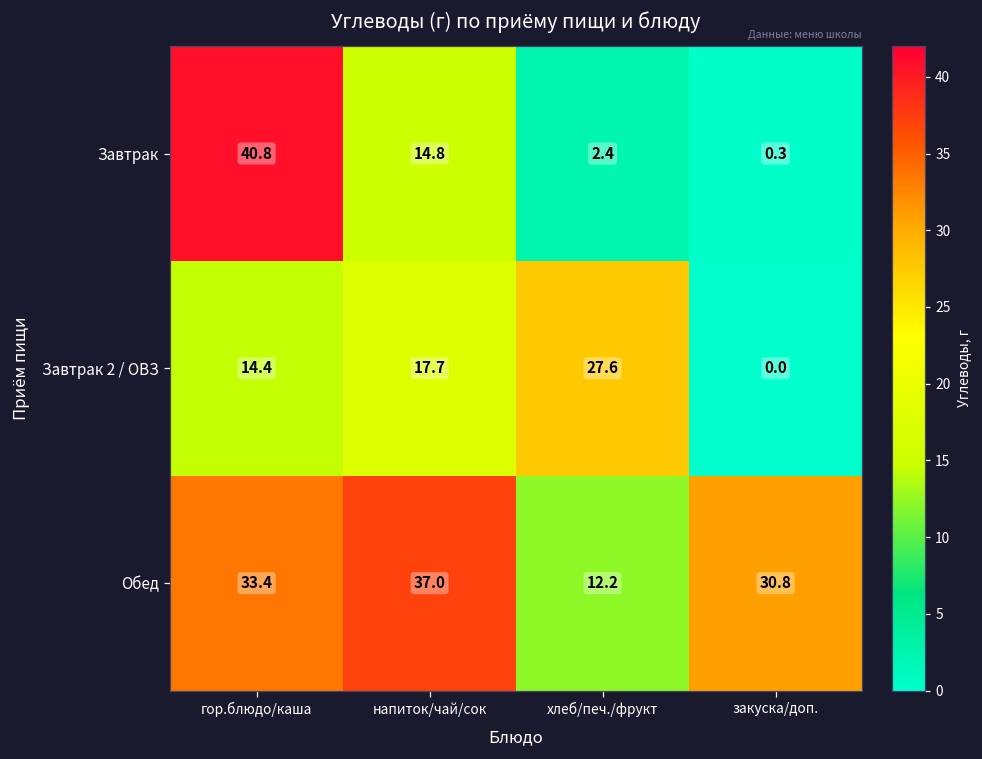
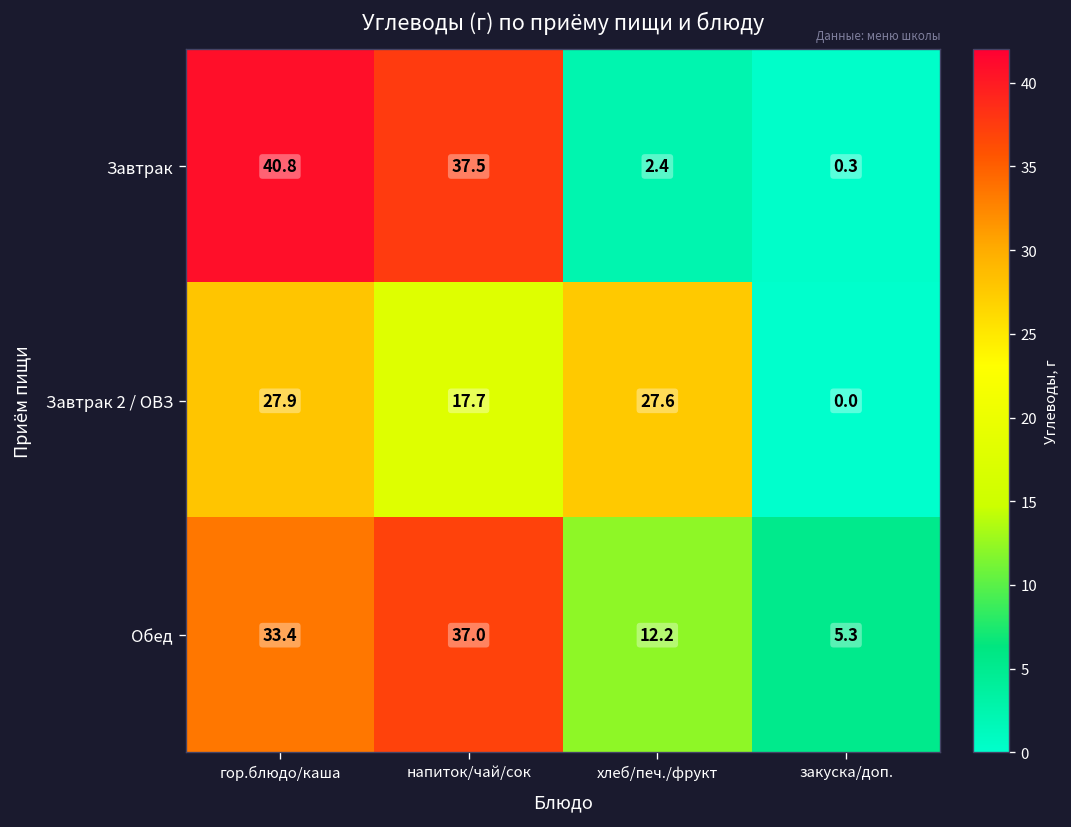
  {
    "Завтрак": {
-     "напиток/чай/сок": 14.8
+     "напиток/чай/сок": 37.5
    },
    "Завтрак 2 / ОВЗ": {
-     "гор.блюдо/каша": 14.4
+     "гор.блюдо/каша": 27.9
    },
    "Обед": {
-     "закуска/доп.": 30.8
+     "закуска/доп.": 5.3
    }
  }
